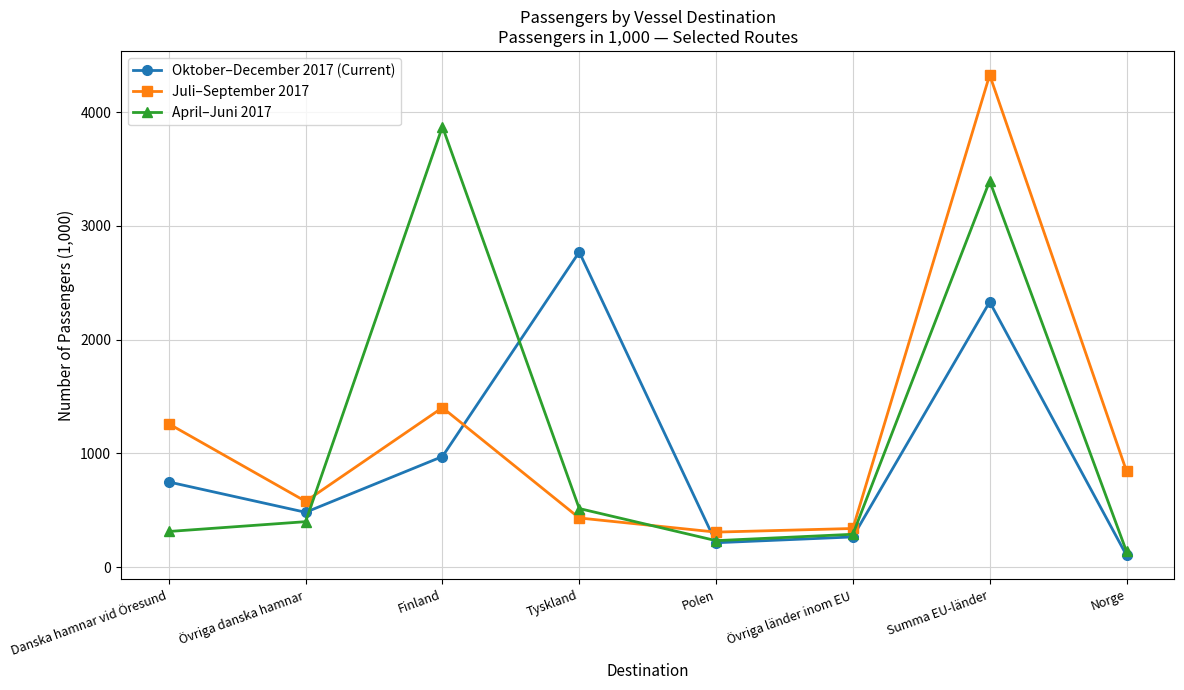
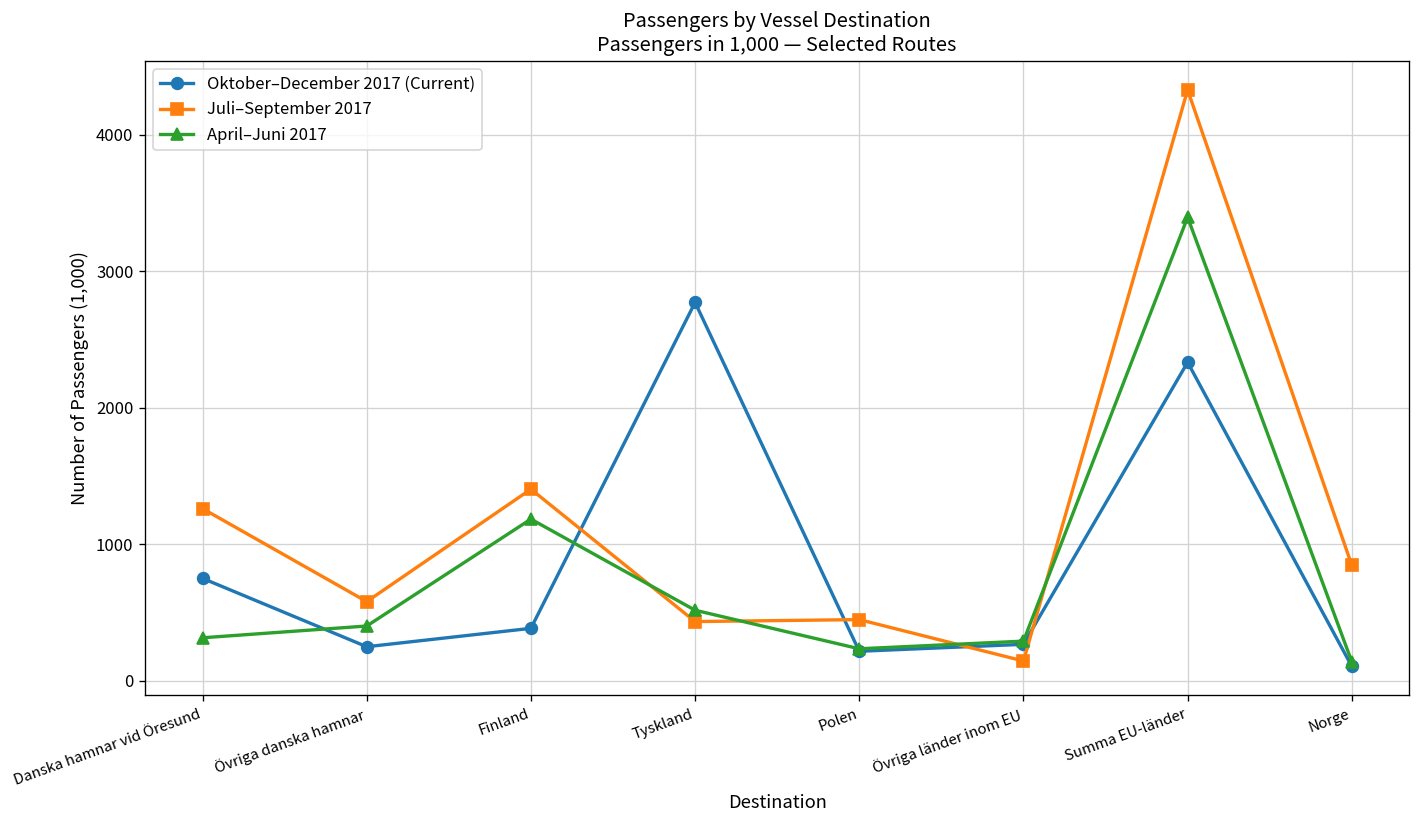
  {
    "Oktober–December 2017 (Current)": {
      "Danska hamnar vid Öresund": 750,
-     "Övriga danska hamnar": 480,
-     "Finland": 970,
+     "Övriga danska hamnar": 250,
+     "Finland": 380,
      "Tyskland": 2770,
      "Övriga länder inom EU": 270,
      "Summa EU-länder": 2330,
      "Norge": 110
    },
    "Juli–September 2017": {
      "Danska hamnar vid Öresund": 1260,
      "Övriga danska hamnar": 580,
      "Finland": 1400,
      "Tyskland": 430,
-     "Polen": 310,
-     "Övriga länder inom EU": 340,
+     "Polen": 450,
+     "Övriga länder inom EU": 140,
      "Summa EU-länder": 4330,
      "Norge": 850
    },
    "April–Juni 2017": {
      "Danska hamnar vid Öresund": 310,
      "Övriga danska hamnar": 400,
-     "Finland": 3870,
+     "Finland": 1180,
      "Tyskland": 520,
      "Övriga länder inom EU": 290,
      "Summa EU-länder": 3390,
      "Norge": 140
    }
  }
